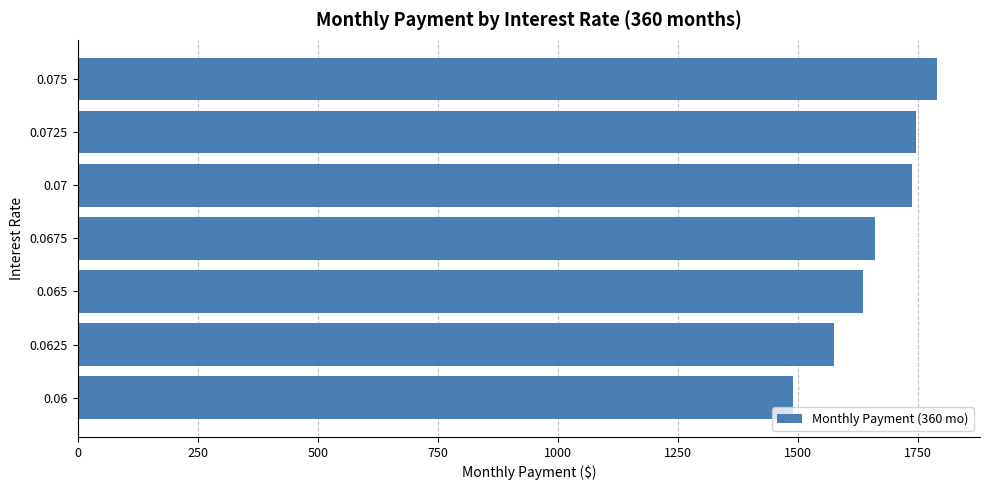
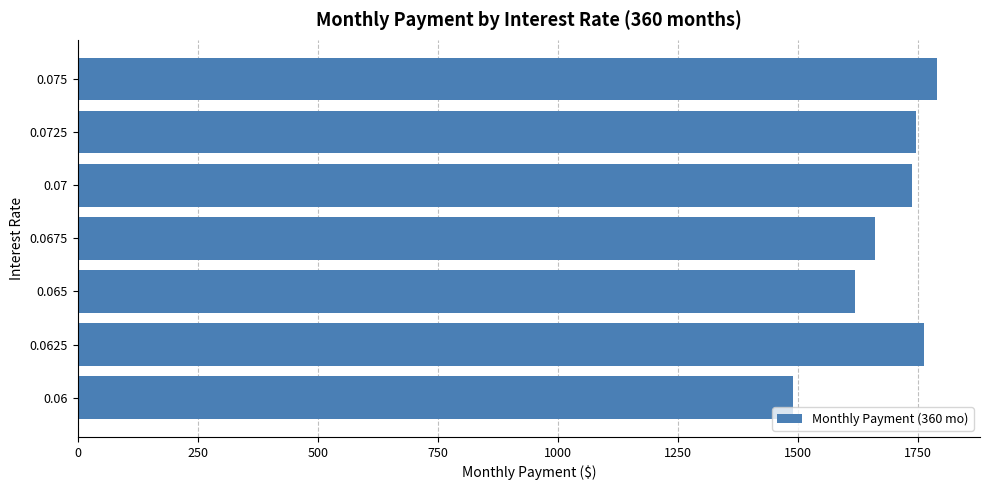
  {
    "0.075": 1790,
    "0.0725": 1750,
    "0.07": 1740,
    "0.0675": 1660,
-   "0.065": 1640,
-   "0.0625": 1580,
+   "0.065": 1620,
+   "0.0625": 1760,
    "0.06": 1490
  }
